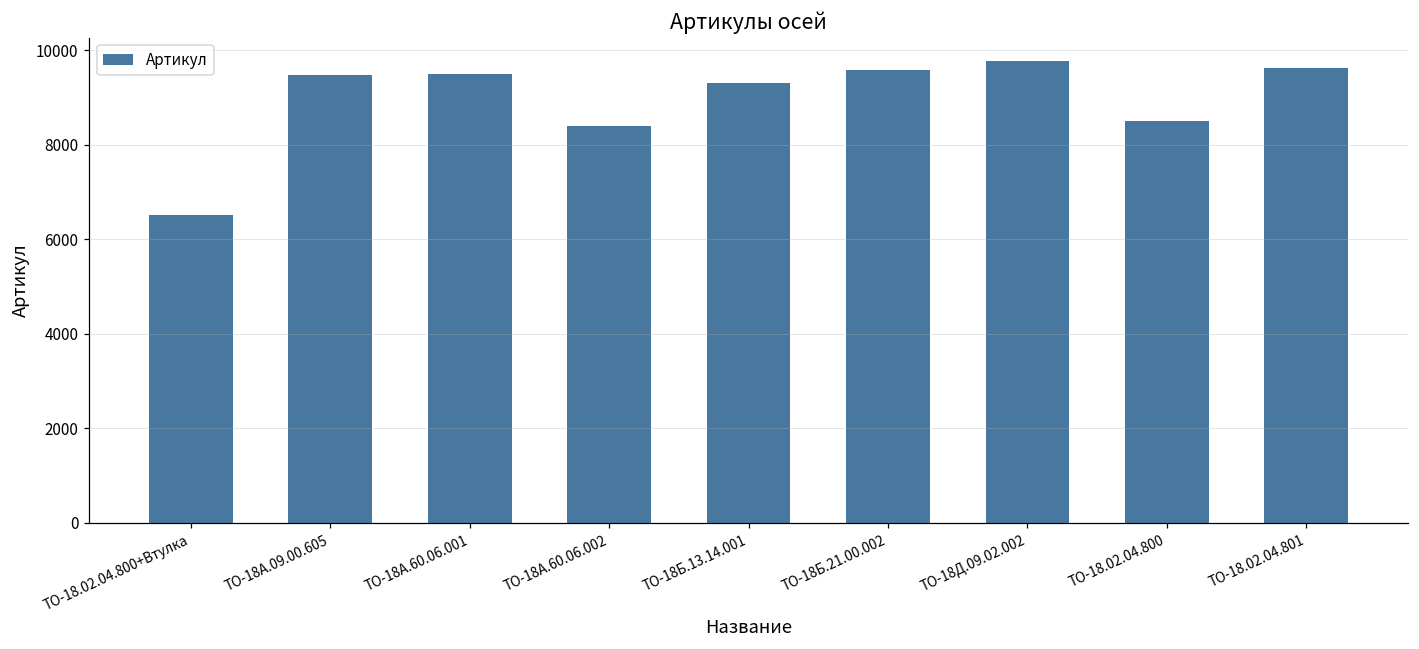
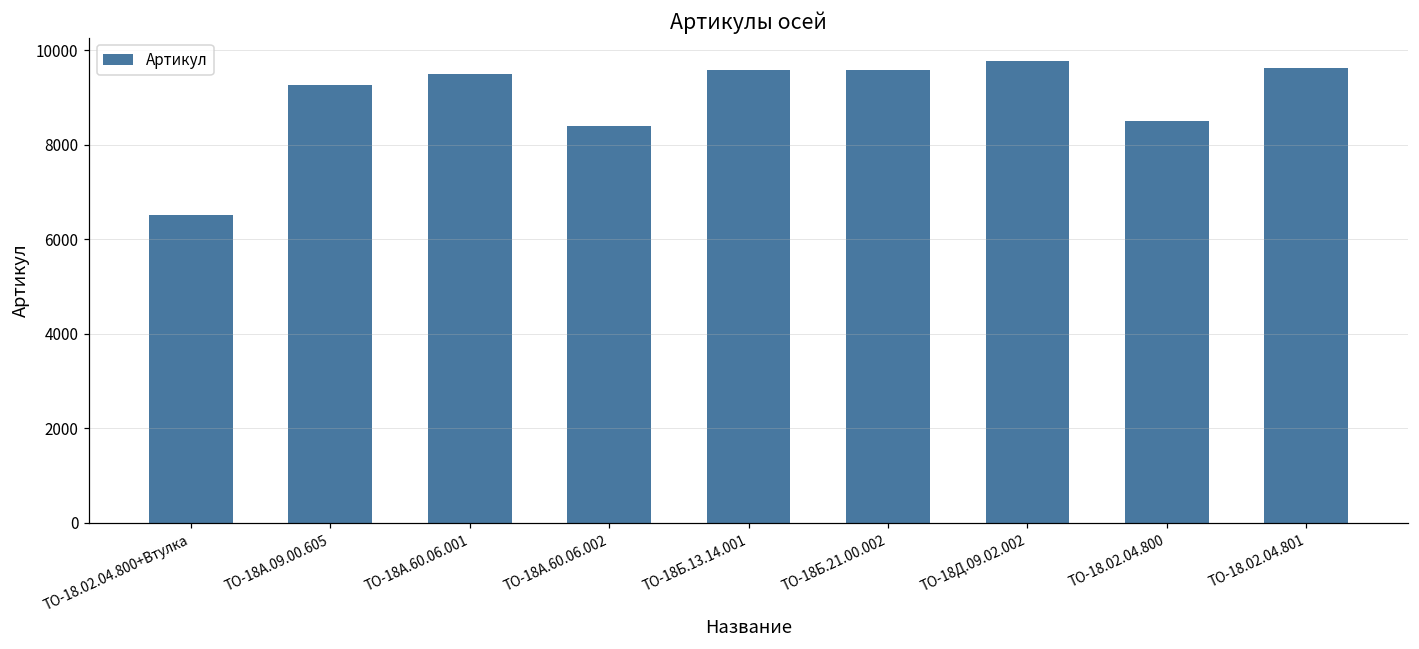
  {
    "ТО-18.02.04.800+Втулка": 6500,
-   "ТО-18А.09.00.605": 9500,
+   "ТО-18А.09.00.605": 9300,
    "ТО-18А.60.06.001": 9500,
    "ТО-18А.60.06.002": 8400,
-   "ТО-18Б.13.14.001": 9300,
+   "ТО-18Б.13.14.001": 9600,
    "ТО-18Б.21.00.002": 9600,
    "ТО-18Д.09.02.002": 9800,
    "ТО-18.02.04.800": 8500,
    "ТО-18.02.04.801": 9600
  }
